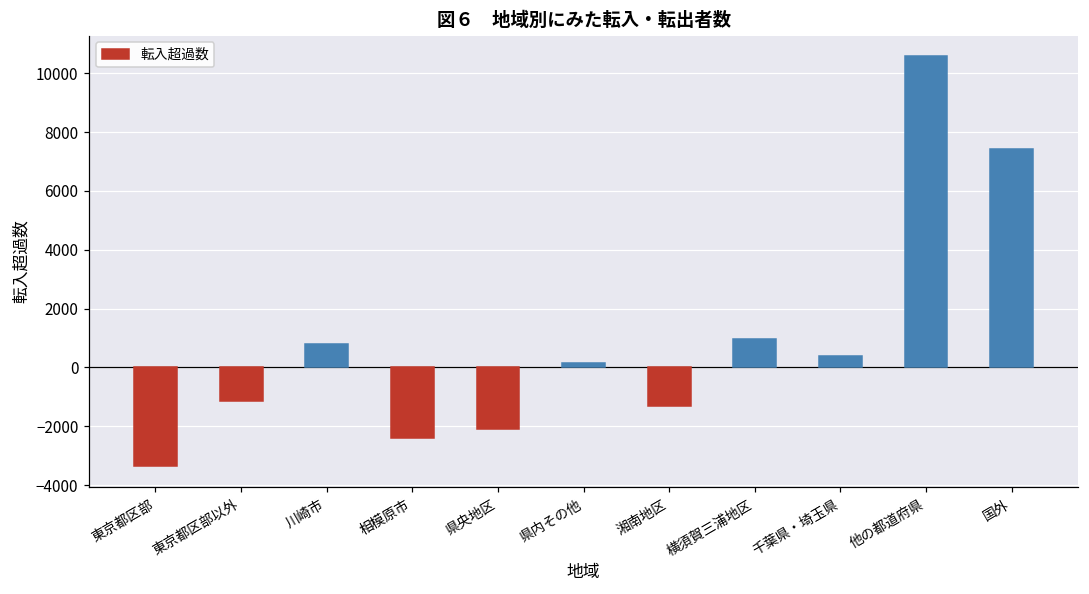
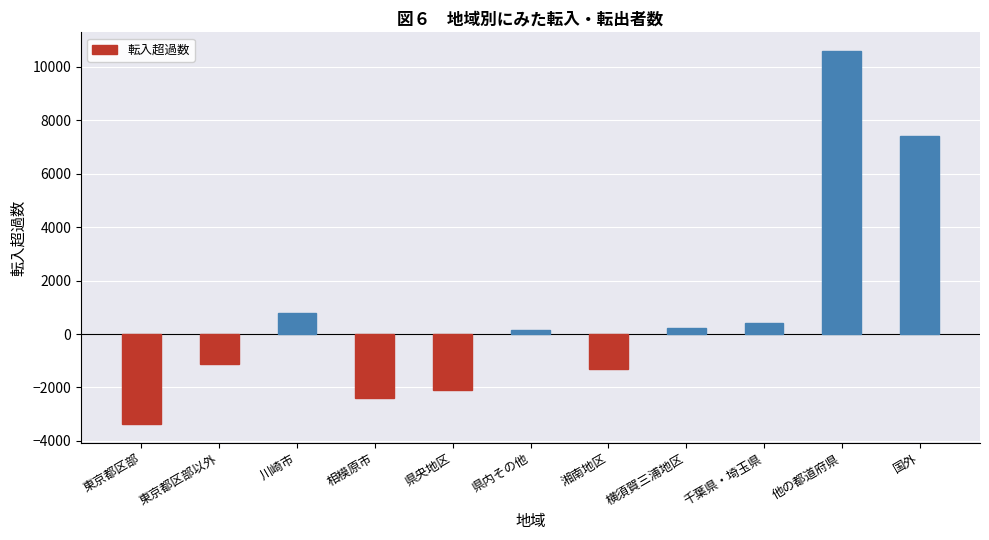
  {
    "東京都区部": -3400,
    "東京都区部以外": -1100,
    "川崎市": 800,
    "相模原市": -2400,
    "県央地区": -2100,
    "県内その他": 200,
    "湘南地区": -1300,
-   "横須賀三浦地区": 1000,
+   "横須賀三浦地区": 200,
    "千葉県・埼玉県": 400,
    "他の都道府県": 10600,
    "国外": 7400
  }
